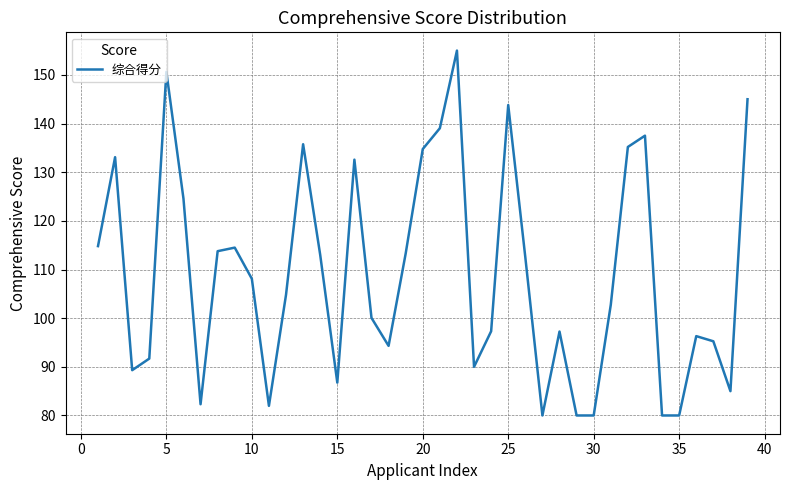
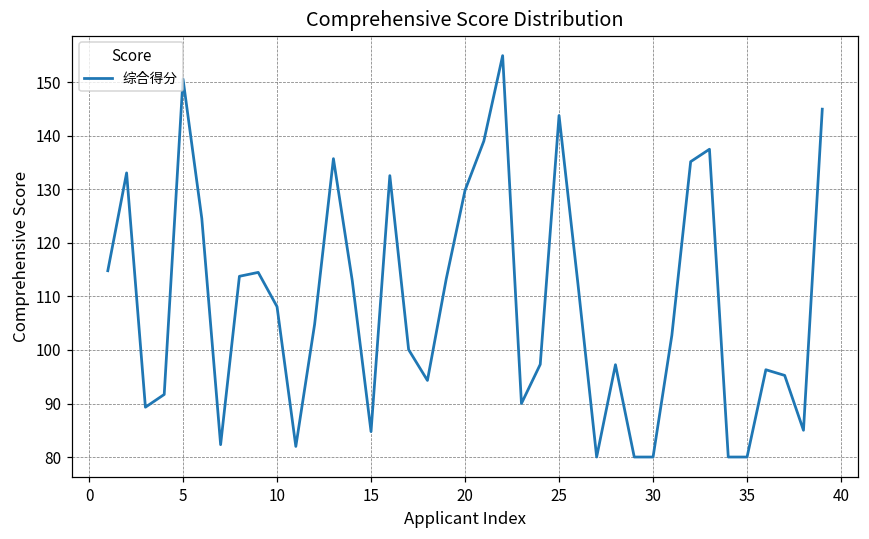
  {
    "10": 108,
-   "15": 87,
-   "20": 135,
+   "15": 85,
+   "20": 130,
    "25": 144,
    "30": 80,
    "35": 80
  }
